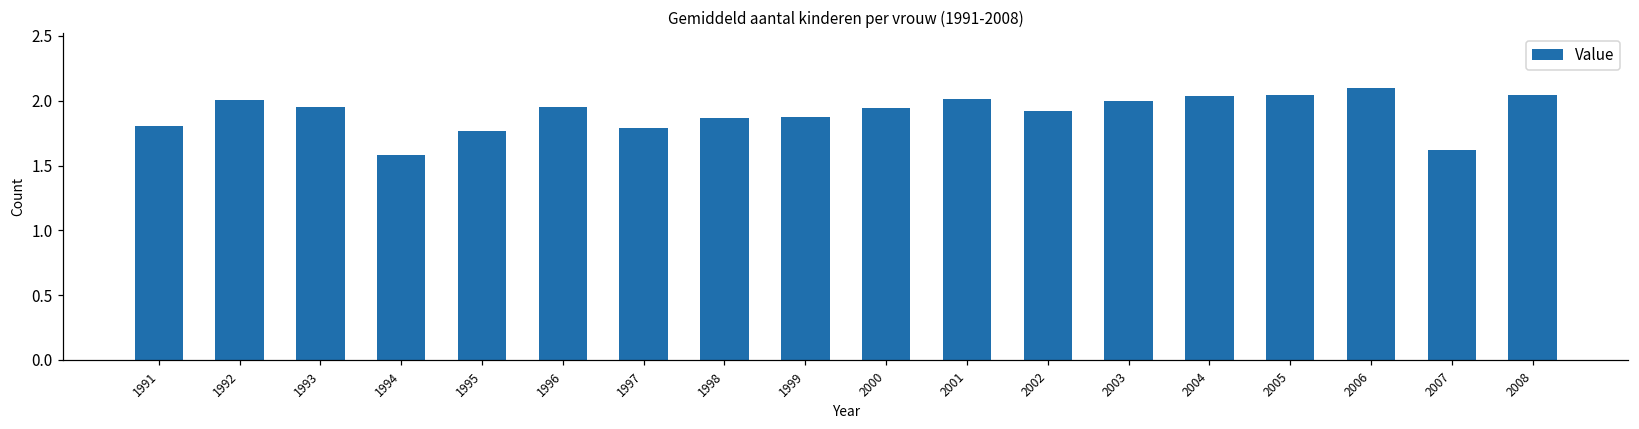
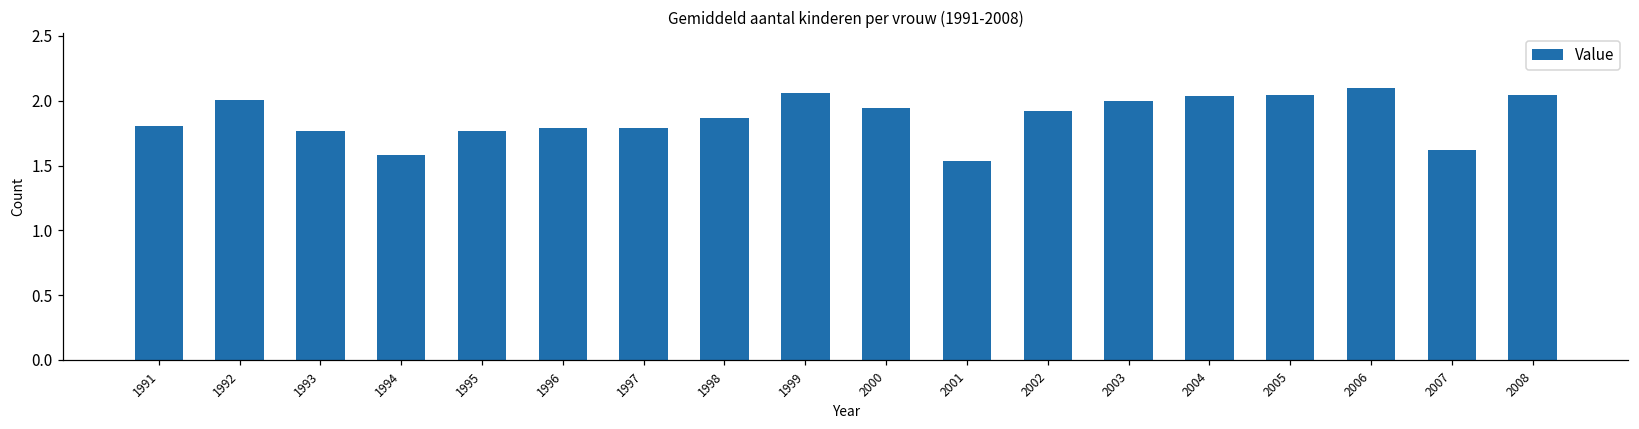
  {
    "1991": 1.81,
    "1992": 2.01,
-   "1993": 1.95,
+   "1993": 1.77,
    "1994": 1.58,
    "1995": 1.77,
-   "1996": 1.95,
+   "1996": 1.79,
    "1997": 1.79,
    "1998": 1.87,
-   "1999": 1.87,
+   "1999": 2.06,
    "2000": 1.94,
-   "2001": 2.01,
+   "2001": 1.54,
    "2002": 1.92,
    "2003": 2.00,
    "2004": 2.04,
    "2005": 2.05,
    "2006": 2.10,
    "2007": 1.62,
    "2008": 2.04
  }
